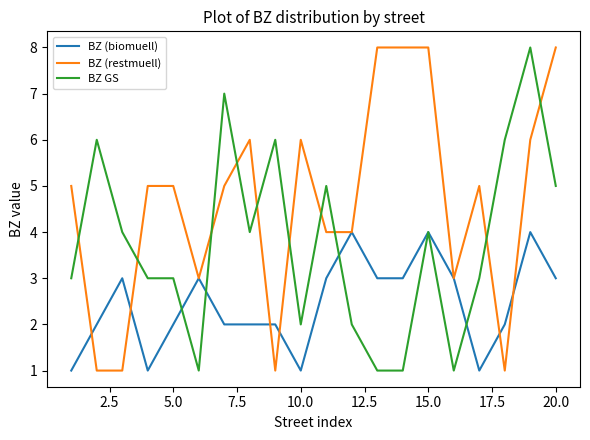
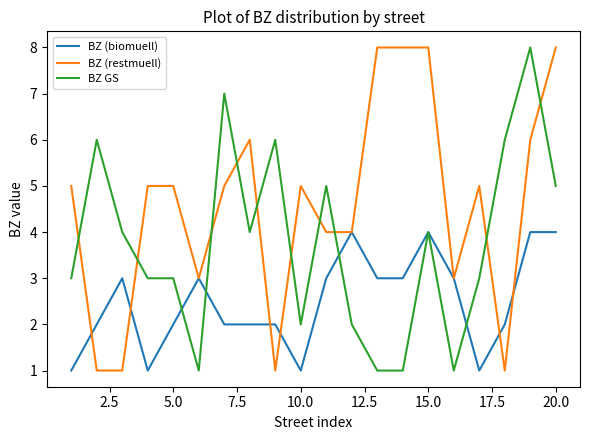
  {
    "BZ (biomuell)": {
      "5.0": 2,
      "10.0": 1,
-     "20.0": 3
+     "20.0": 4
    },
    "BZ (restmuell)": {
      "5.0": 5,
-     "10.0": 6,
+     "10.0": 5,
      "15.0": 8,
      "20.0": 8
    },
    "BZ GS": {
      "5.0": 3,
      "10.0": 2,
      "20.0": 5
    }
  }
